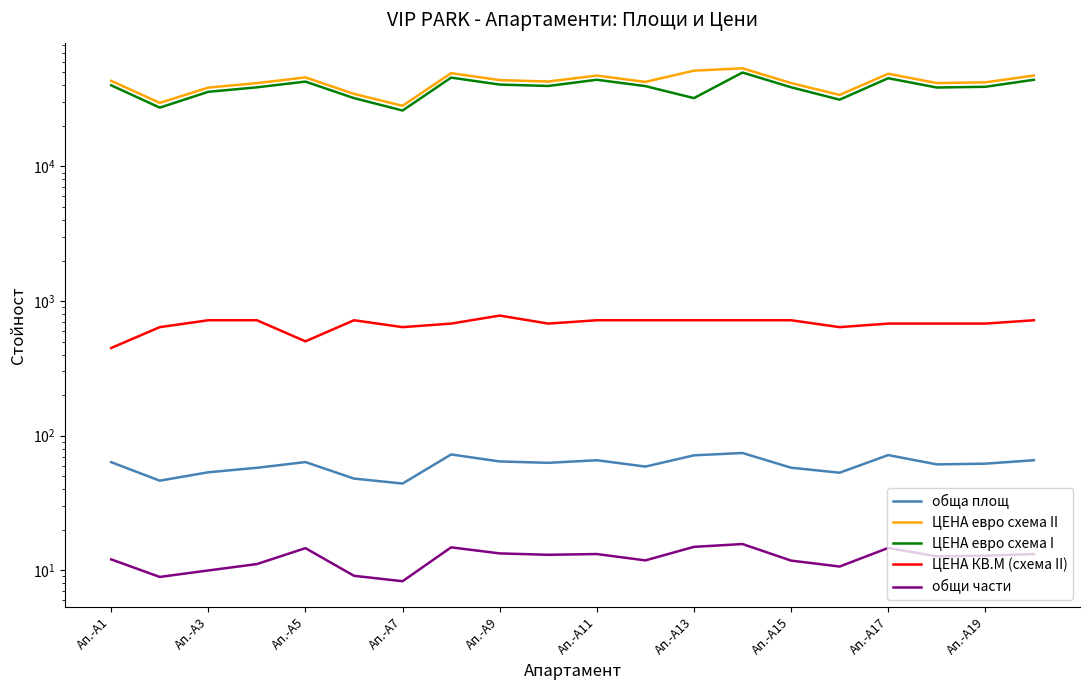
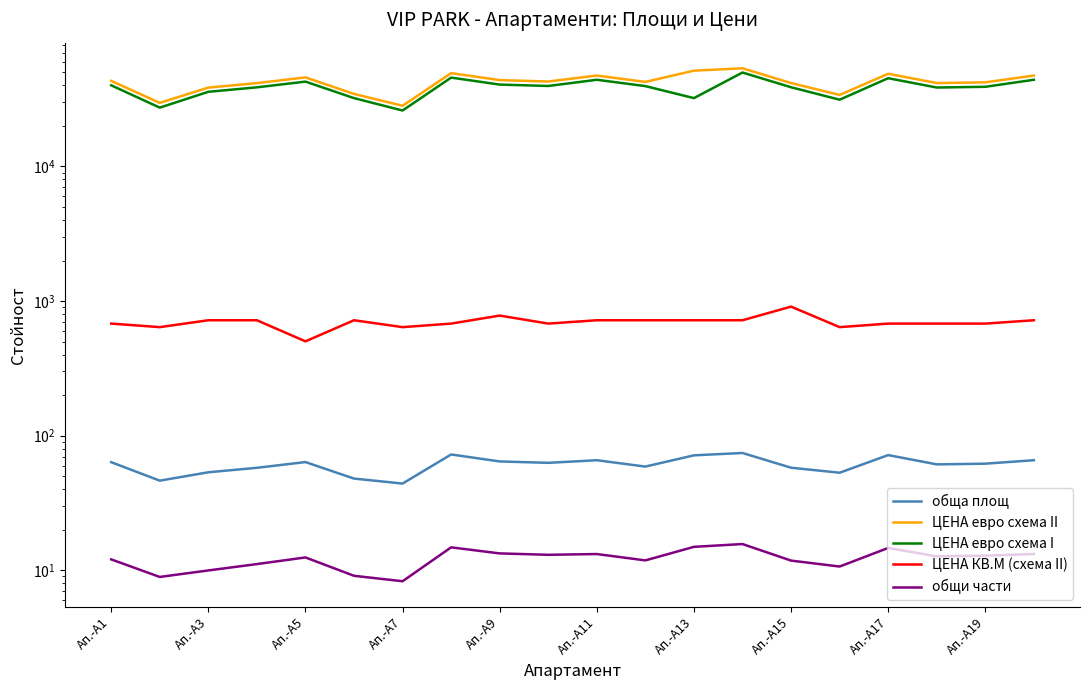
  {
    "обща площ": {
      "Ап.-А1": 60,
      "Ап.-А3": 53,
      "Ап.-А5": 60,
      "Ап.-А7": 44,
      "Ап.-А9": 60,
      "Ап.-А11": 70,
      "Ап.-А13": 70,
      "Ап.-А15": 58,
      "Ап.-А17": 70,
      "Ап.-А19": 60
    },
    "ЦЕНА евро схема II": {
      "Ап.-А1": 43000,
      "Ап.-А3": 39000,
      "Ап.-А5": 46000,
      "Ап.-А7": 28000,
      "Ап.-А9": 44000,
      "Ап.-А11": 47000,
      "Ап.-А13": 51000,
      "Ап.-А15": 42000,
      "Ап.-А17": 49000,
      "Ап.-А19": 42000
    },
    "ЦЕНА евро схема I": {
      "Ап.-А1": 40000,
      "Ап.-А3": 36000,
      "Ап.-А5": 43000,
      "Ап.-А7": 26000,
      "Ап.-А9": 41000,
      "Ап.-А11": 44000,
      "Ап.-А13": 32000,
      "Ап.-А15": 39000,
      "Ап.-А17": 45000,
      "Ап.-А19": 39000
    },
    "ЦЕНА КВ.М (схема II)": {
-     "Ап.-А1": 450,
+     "Ап.-А1": 700,
      "Ап.-А3": 700,
      "Ап.-А5": 500,
      "Ап.-А7": 600,
      "Ап.-А9": 800,
      "Ап.-А11": 700,
      "Ап.-А13": 700,
-     "Ап.-А15": 700,
+     "Ап.-А15": 900,
      "Ап.-А17": 700,
      "Ап.-А19": 700
    },
    "общи части": {
      "Ап.-А1": 12,
      "Ап.-А3": 10,
-     "Ап.-А5": 15,
+     "Ап.-А5": 12,
      "Ап.-А7": 8,
      "Ап.-А9": 13,
      "Ап.-А11": 13,
      "Ап.-А13": 15,
      "Ап.-А15": 12
    }
  }
